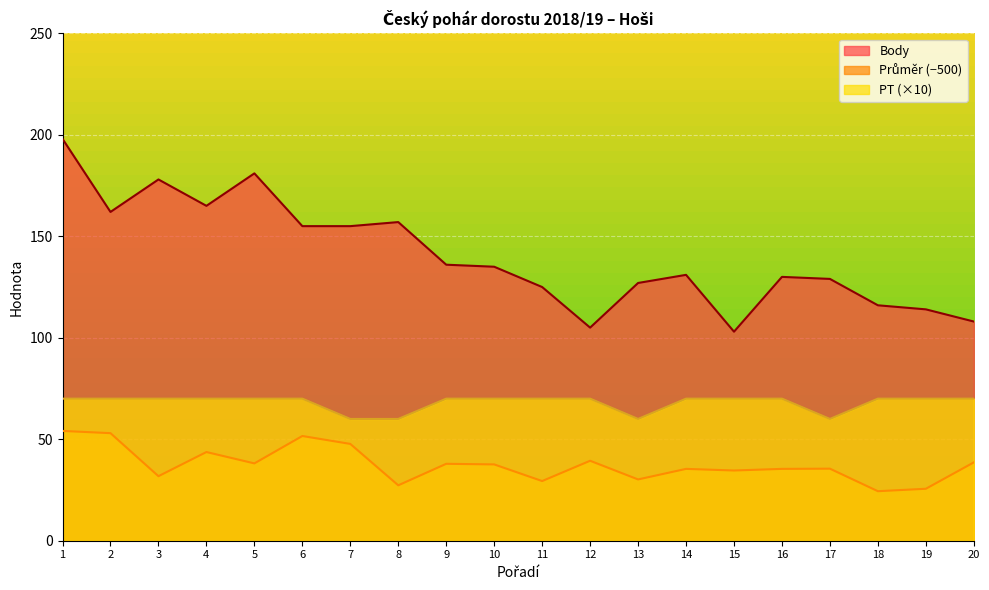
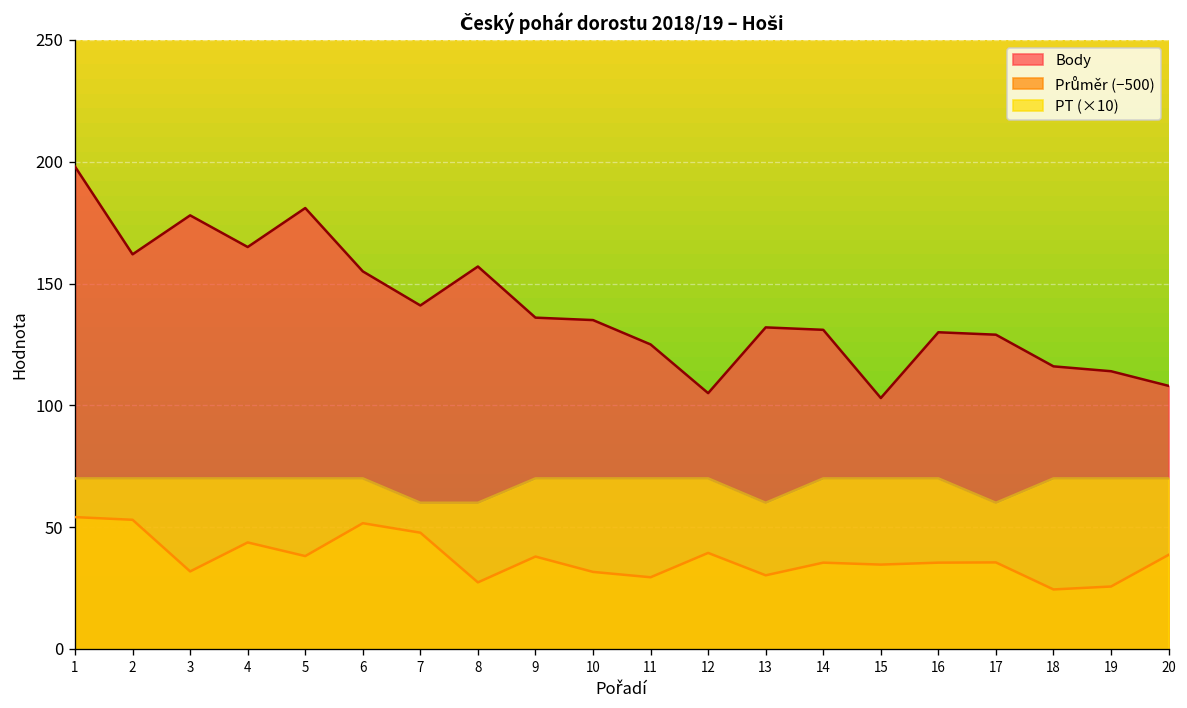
  {
    "Body": {
      "1": 198,
      "2": 162,
      "3": 178,
      "4": 165,
      "5": 181,
      "6": 155,
-     "7": 155,
+     "7": 141,
      "8": 157,
      "9": 136,
      "10": 135,
      "11": 125,
      "12": 105,
-     "13": 127,
+     "13": 132,
      "14": 131,
      "15": 103,
      "16": 130,
      "17": 129,
      "18": 116,
      "19": 114,
      "20": 108
    },
    "Průměr (−500)": {
      "1": 54,
      "2": 53,
      "3": 32,
      "4": 44,
      "5": 38,
      "6": 52,
      "7": 48,
      "8": 27,
      "9": 38,
-     "10": 38,
+     "10": 32,
      "11": 29,
      "12": 39,
      "13": 30,
      "14": 35,
      "15": 35,
      "16": 35,
      "17": 36,
      "18": 24,
      "19": 26,
      "20": 39
    },
    "PT (×10)": {
      "1": 70,
      "2": 70,
      "3": 70,
      "4": 70,
      "5": 70,
      "6": 70,
      "7": 60,
      "8": 60,
      "9": 70,
      "10": 70,
      "11": 70,
      "12": 70,
      "13": 60,
      "14": 70,
      "15": 70,
      "16": 70,
      "17": 60,
      "18": 70,
      "19": 70,
      "20": 70
    }
  }
